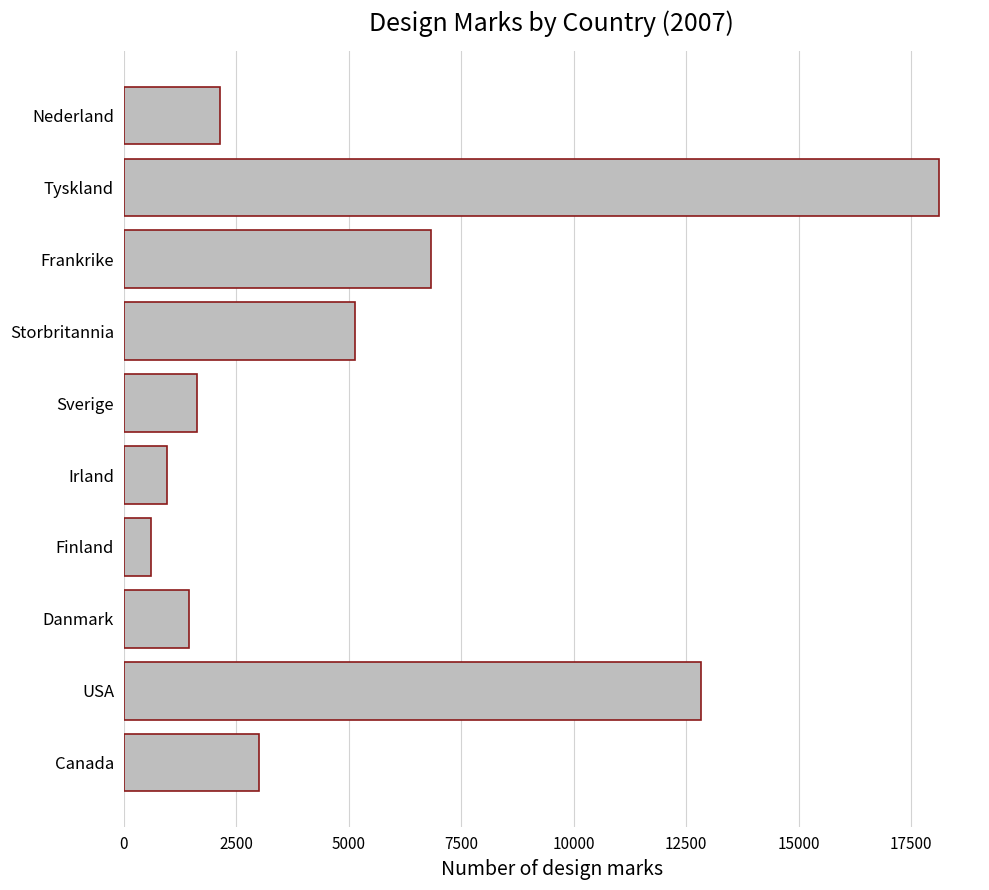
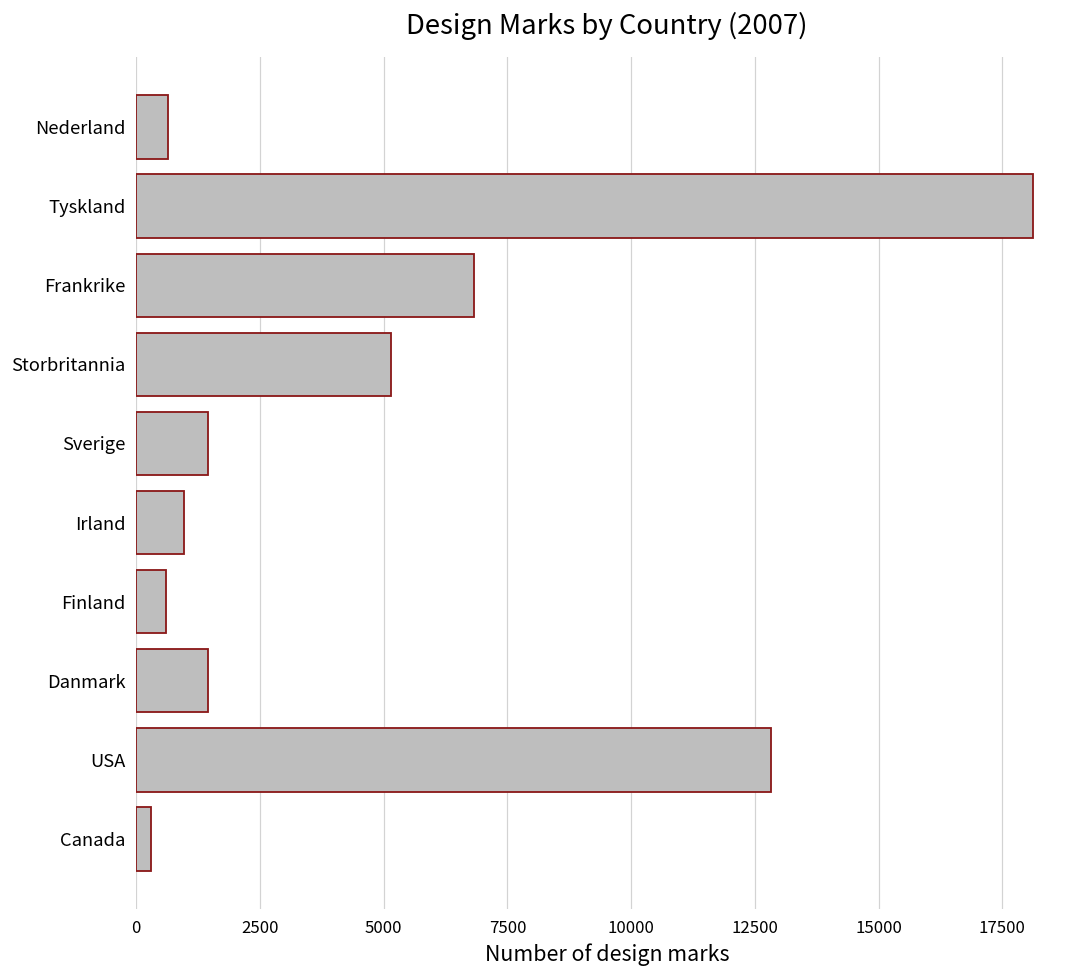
  {
-   "Nederland": 2100,
+   "Nederland": 600,
    "Tyskland": 18100,
    "Frankrike": 6800,
    "Storbritannia": 5100,
-   "Sverige": 1600,
+   "Sverige": 1400,
    "Irland": 1000,
    "Finland": 600,
    "Danmark": 1500,
    "USA": 12800,
-   "Canada": 3000
+   "Canada": 300
  }
